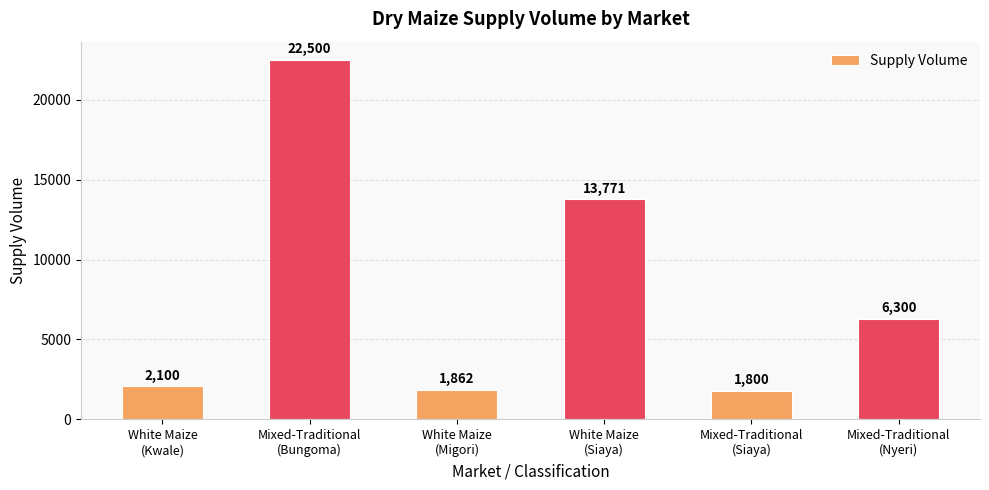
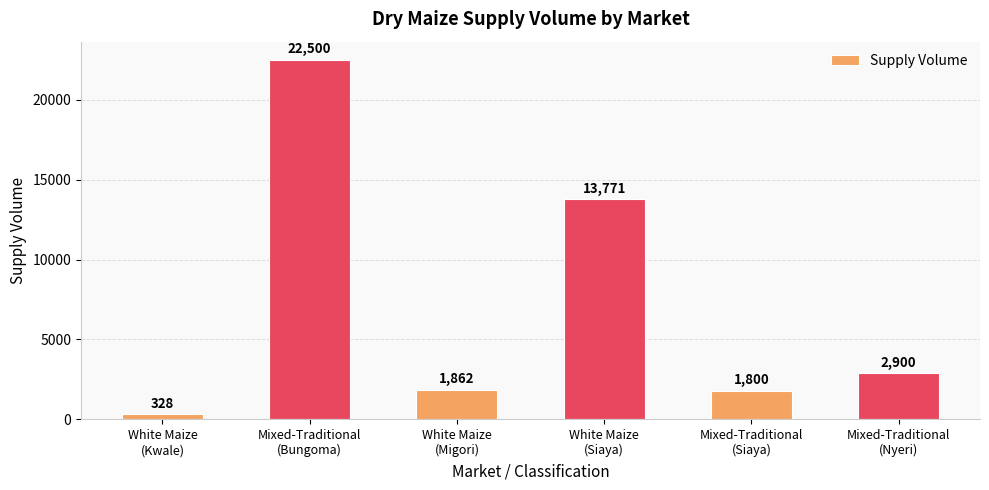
  {
-   "White Maize (Kwale)": "2,100",
+   "White Maize (Kwale)": "328",
    "Mixed-Traditional (Bungoma)": "22,500",
    "White Maize (Migori)": "1,862",
    "White Maize (Siaya)": "13,771",
    "Mixed-Traditional (Siaya)": "1,800",
-   "Mixed-Traditional (Nyeri)": "6,300"
+   "Mixed-Traditional (Nyeri)": "2,900"
  }
